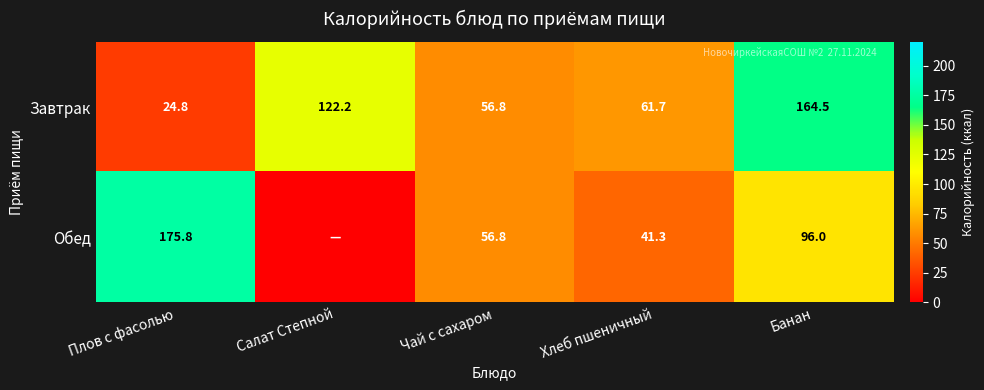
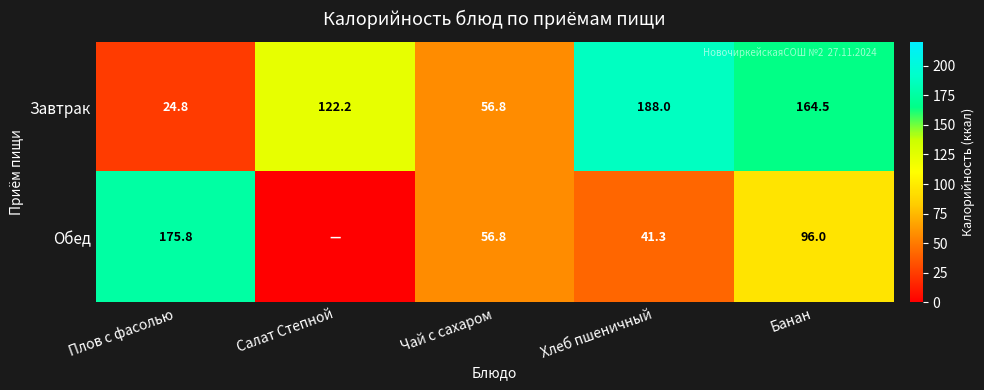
  {
    "Завтрак": {
      "Плов с фасолью": 24.8,
      "Салат Степной": 122.2,
      "Чай с сахаром": 56.8,
-     "Хлеб пшеничный": 61.7
+     "Хлеб пшеничный": 188.0
    },
    "Обед": {
      "Плов с фасолью": 175.8,
      "Чай с сахаром": 56.8,
      "Хлеб пшеничный": 41.3,
      "Банан": 96.0
    }
  }
